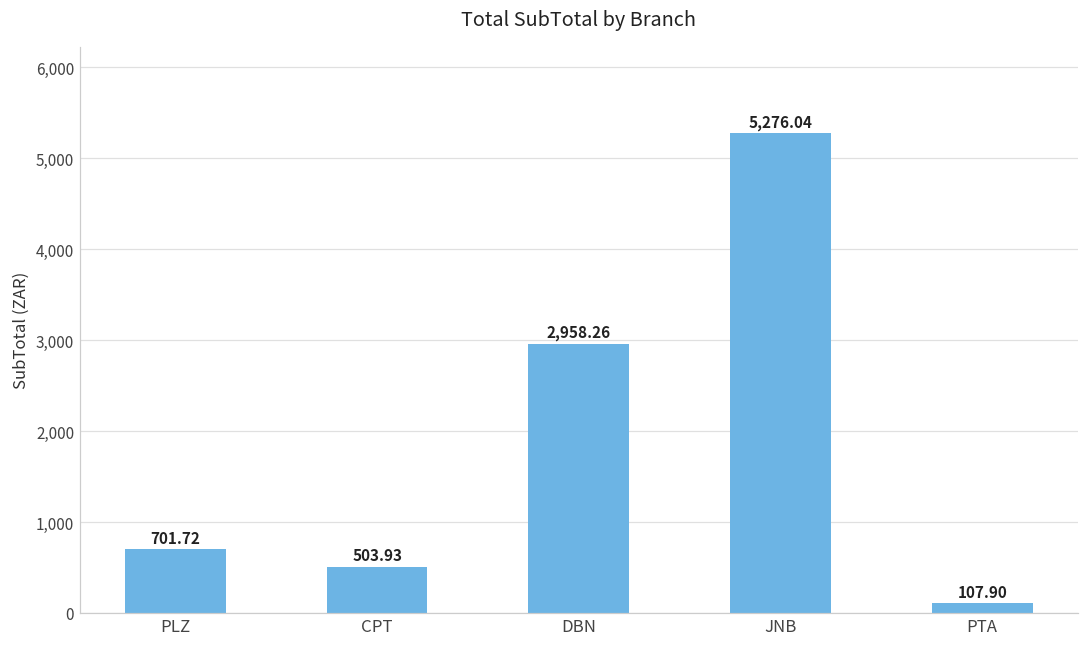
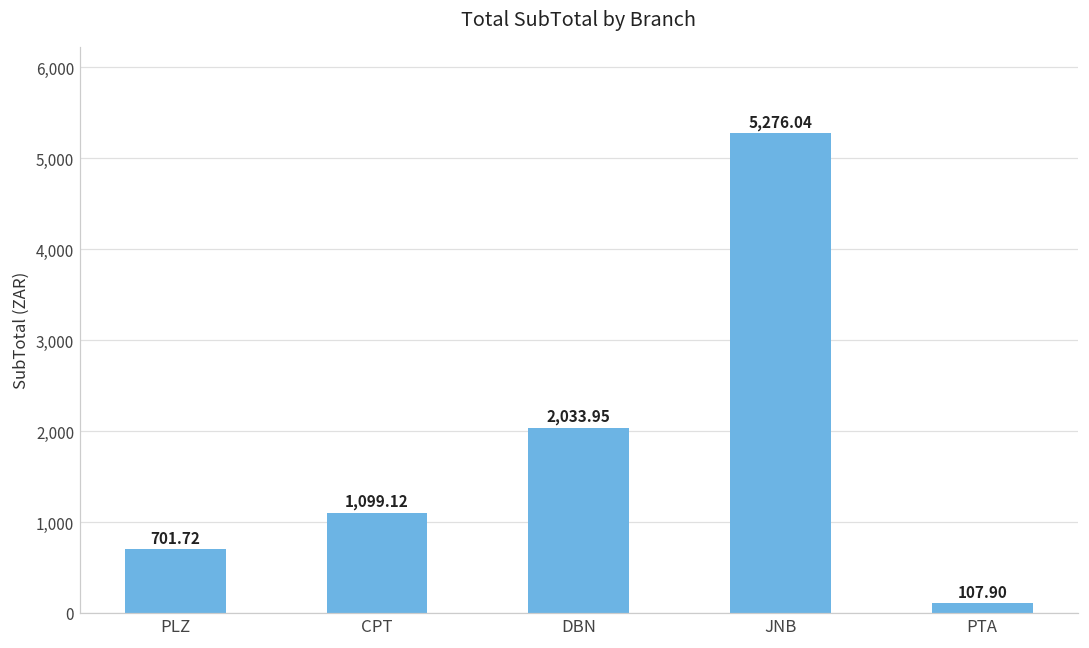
  {
    "PLZ": "701.72",
-   "CPT": "503.93",
-   "DBN": "2,958.26",
+   "CPT": "1,099.12",
+   "DBN": "2,033.95",
    "JNB": "5,276.04",
    "PTA": "107.90"
  }
